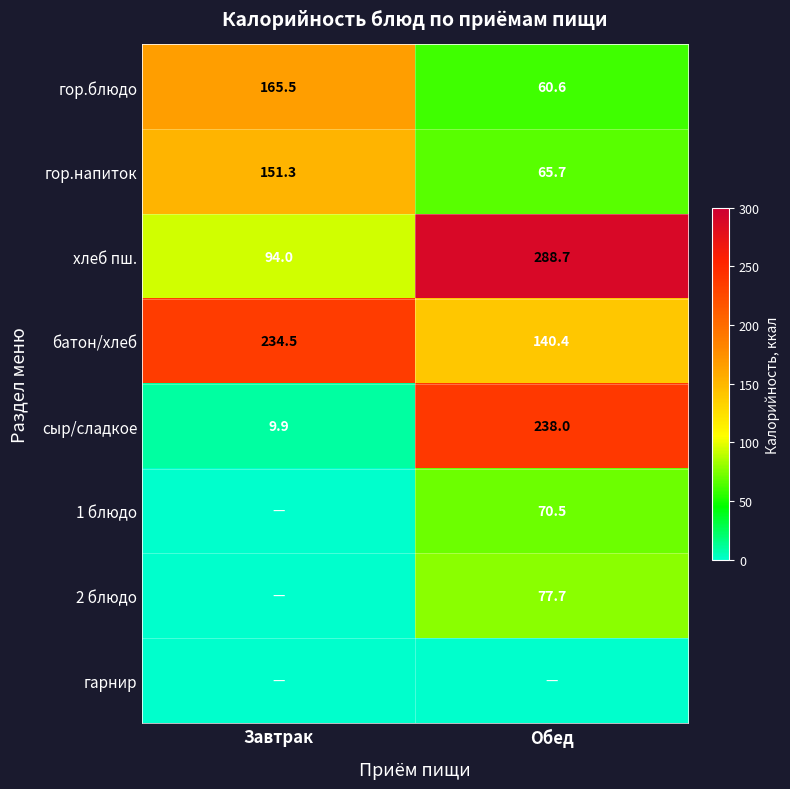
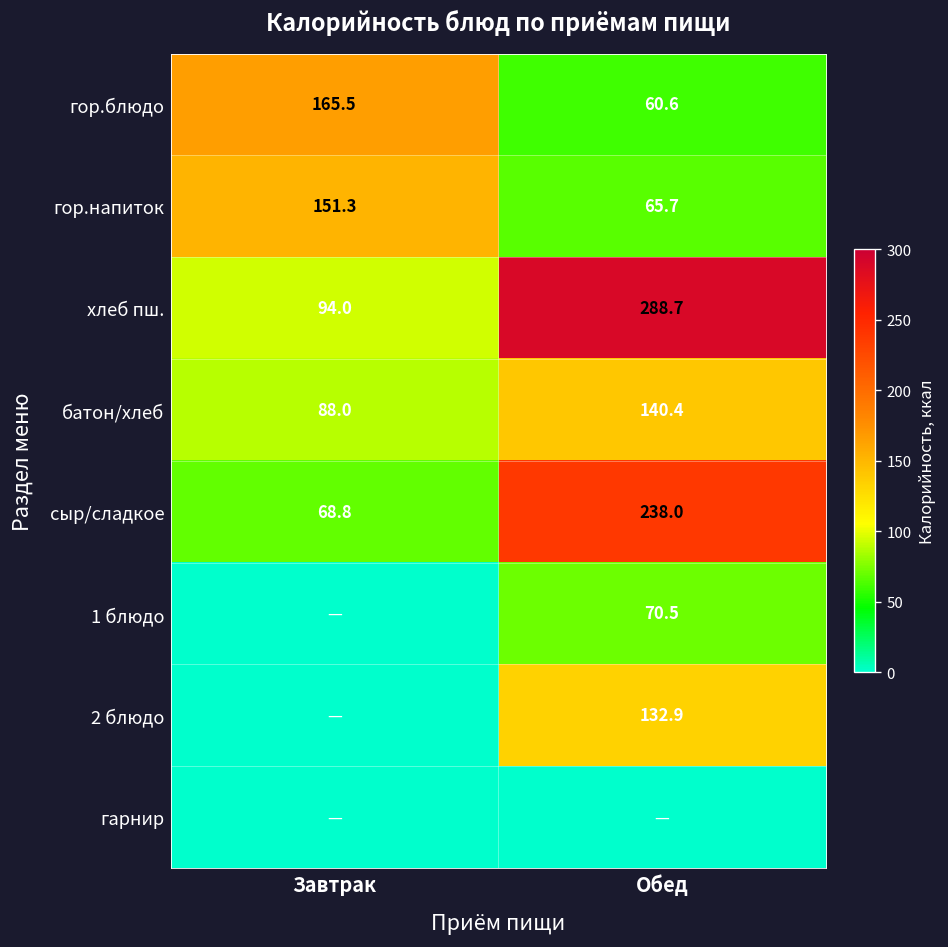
  {
    "гор.блюдо": {
      "Завтрак": 165.5,
      "Обед": 60.6
    },
    "гор.напиток": {
      "Завтрак": 151.3,
      "Обед": 65.7
    },
    "хлеб пш.": {
      "Завтрак": 94.0,
      "Обед": 288.7
    },
    "батон/хлеб": {
-     "Завтрак": 234.5,
+     "Завтрак": 88.0,
      "Обед": 140.4
    },
    "сыр/сладкое": {
-     "Завтрак": 9.9,
+     "Завтрак": 68.8,
      "Обед": 238.0
    },
    "1 блюдо": {
      "Обед": 70.5
    },
    "2 блюдо": {
-     "Обед": 77.7
+     "Обед": 132.9
    }
  }
